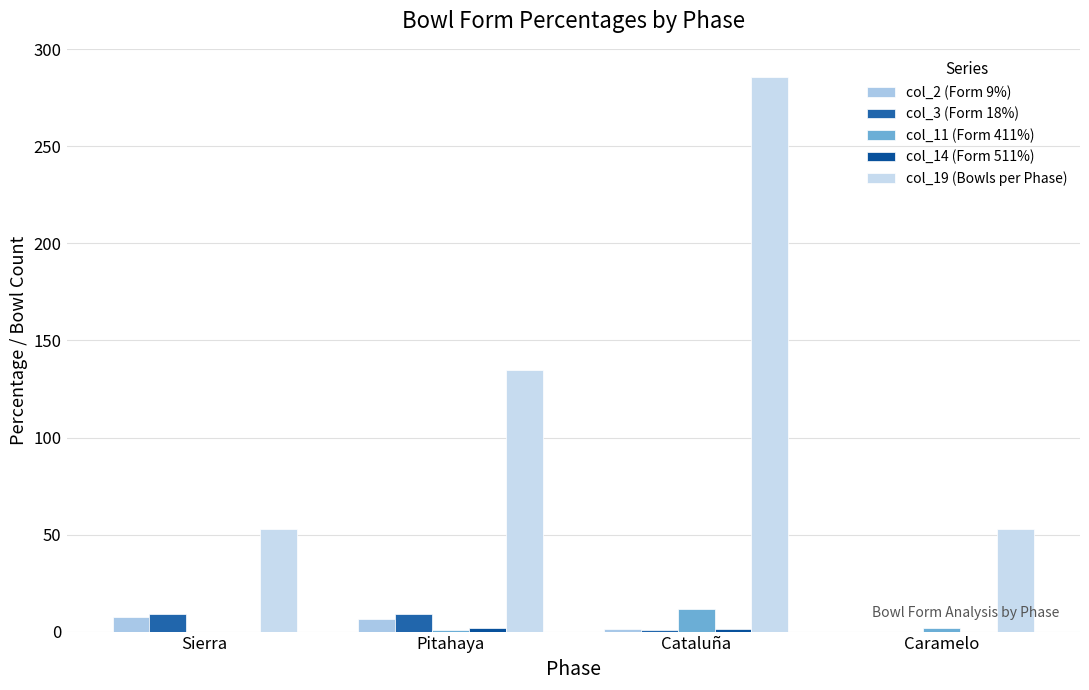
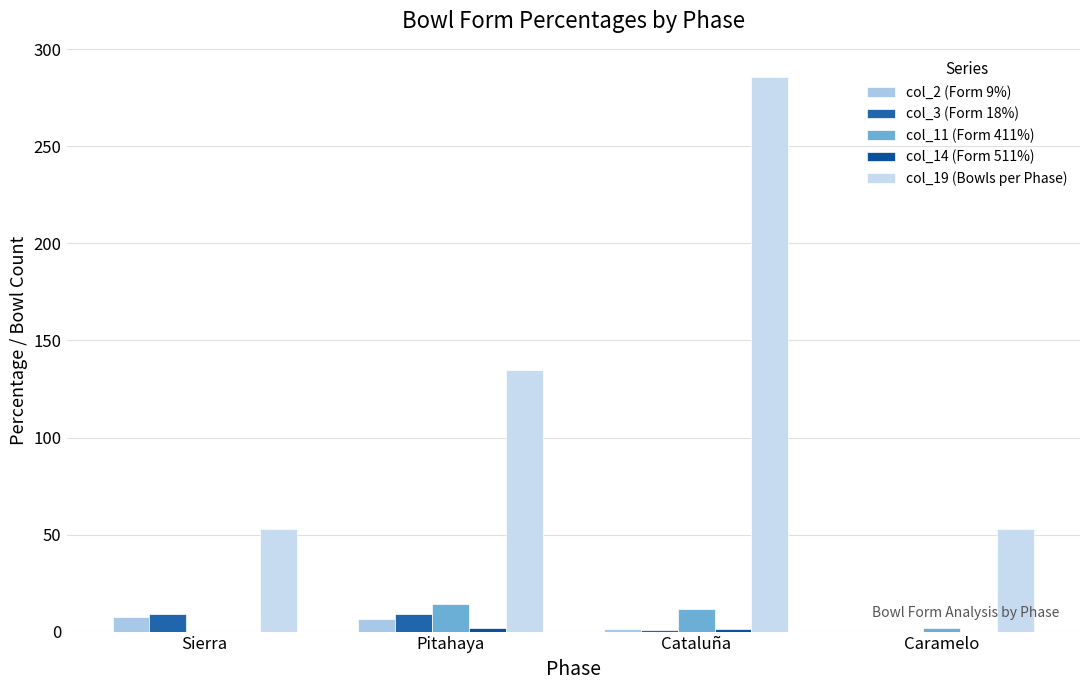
  {
    "col_11 (Form 411%)": {
      "Sierra": 0,
-     "Pitahaya": 1,
+     "Pitahaya": 14,
      "Cataluña": 12,
      "Caramelo": 2
    }
  }
